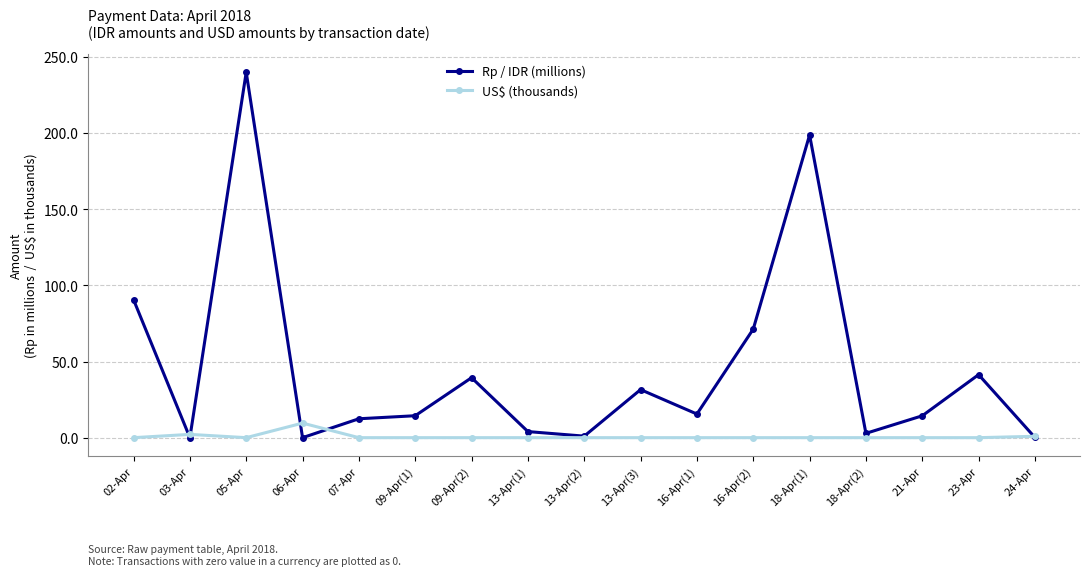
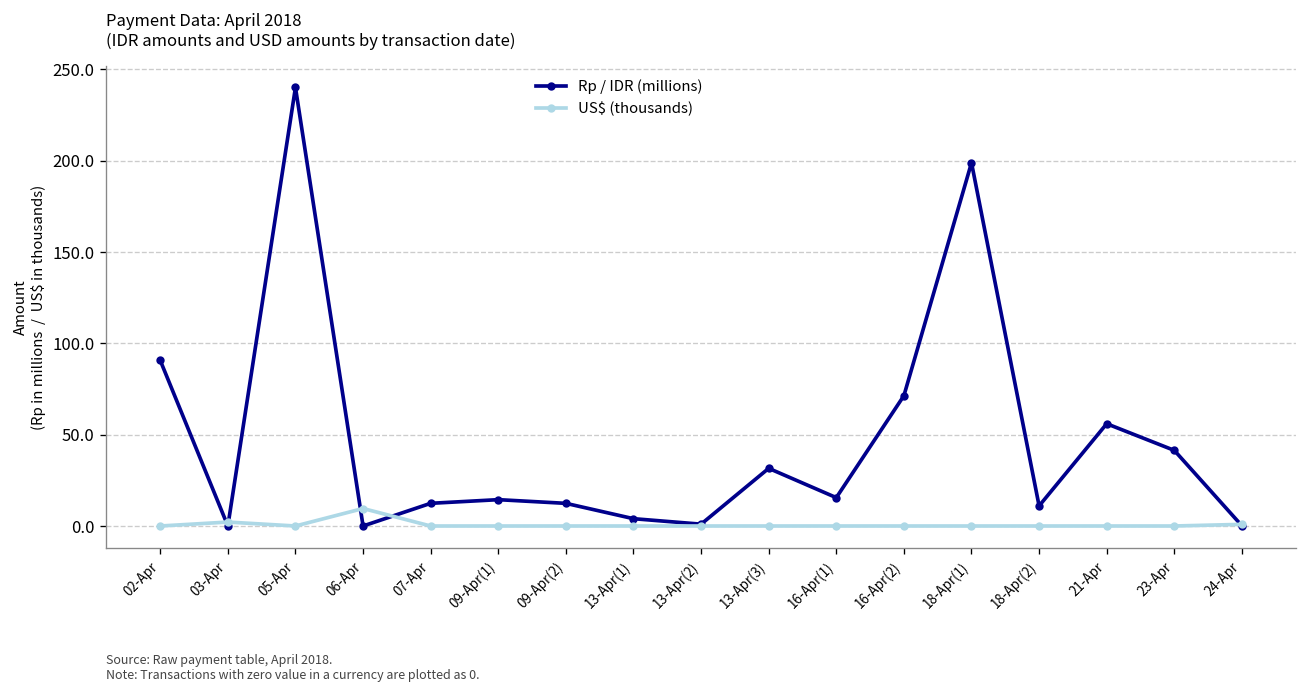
  {
    "Rp / IDR (millions)": {
      "02-Apr": 91,
      "03-Apr": 0,
      "05-Apr": 240,
      "06-Apr": 0,
      "07-Apr": 12,
      "09-Apr(1)": 14,
-     "09-Apr(2)": 39,
+     "09-Apr(2)": 12,
      "13-Apr(1)": 4,
      "13-Apr(3)": 32,
      "16-Apr(1)": 16,
      "16-Apr(2)": 71,
      "18-Apr(1)": 199,
-     "18-Apr(2)": 3,
-     "21-Apr": 14,
+     "18-Apr(2)": 11,
+     "21-Apr": 56,
      "23-Apr": 41
    },
    "US$ (thousands)": {
      "02-Apr": 0,
      "03-Apr": 2,
      "05-Apr": 0,
      "06-Apr": 10,
      "07-Apr": 0,
      "09-Apr(1)": 0,
      "09-Apr(2)": 0,
      "13-Apr(1)": 0,
      "13-Apr(3)": 0,
      "16-Apr(1)": 0,
      "16-Apr(2)": 0,
      "18-Apr(1)": 0,
      "18-Apr(2)": 0,
      "21-Apr": 0,
      "23-Apr": 0
    }
  }
